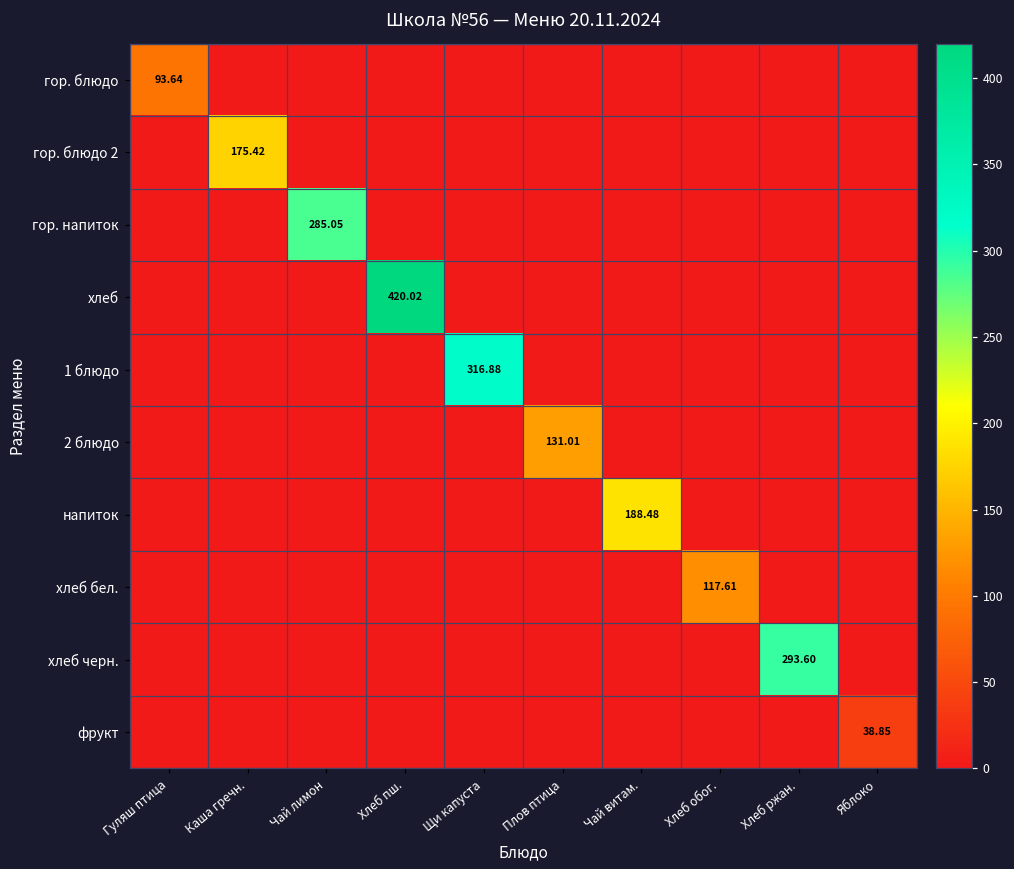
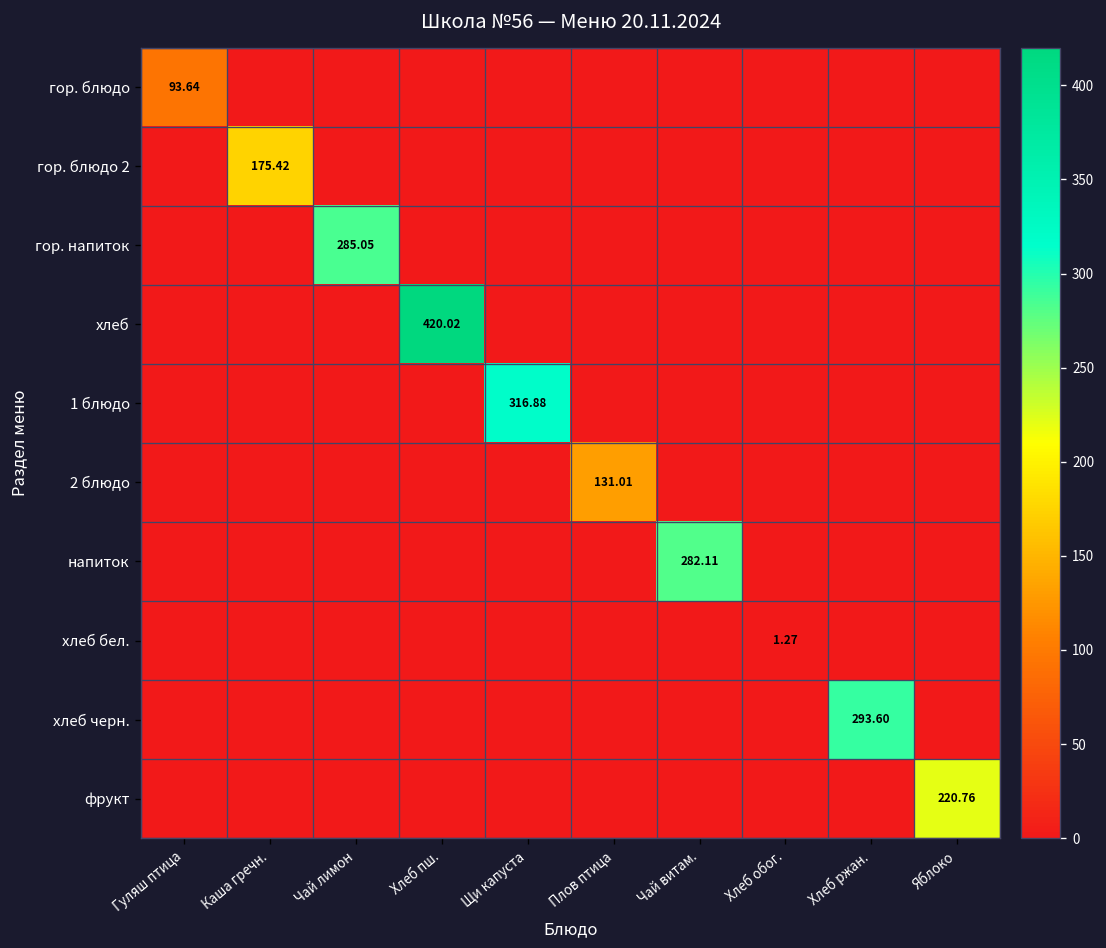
  {
    "гор. блюдо": {
      "Гуляш птица": 93.64
    },
    "гор. блюдо 2": {
      "Каша гречн.": 175.42
    },
    "гор. напиток": {
      "Чай лимон": 285.05
    },
    "хлеб": {
      "Хлеб пш.": 420.02
    },
    "1 блюдо": {
      "Щи капуста": 316.88
    },
    "2 блюдо": {
      "Плов птица": 131.01
    },
    "напиток": {
-     "Чай витам.": 188.48
+     "Чай витам.": 282.11
    },
    "хлеб бел.": {
-     "Хлеб обог.": 117.61
+     "Хлеб обог.": 1.27
    },
    "хлеб черн.": {
      "Хлеб ржан.": 293.60
    },
    "фрукт": {
-     "Яблоко": 38.85
+     "Яблоко": 220.76
    }
  }
